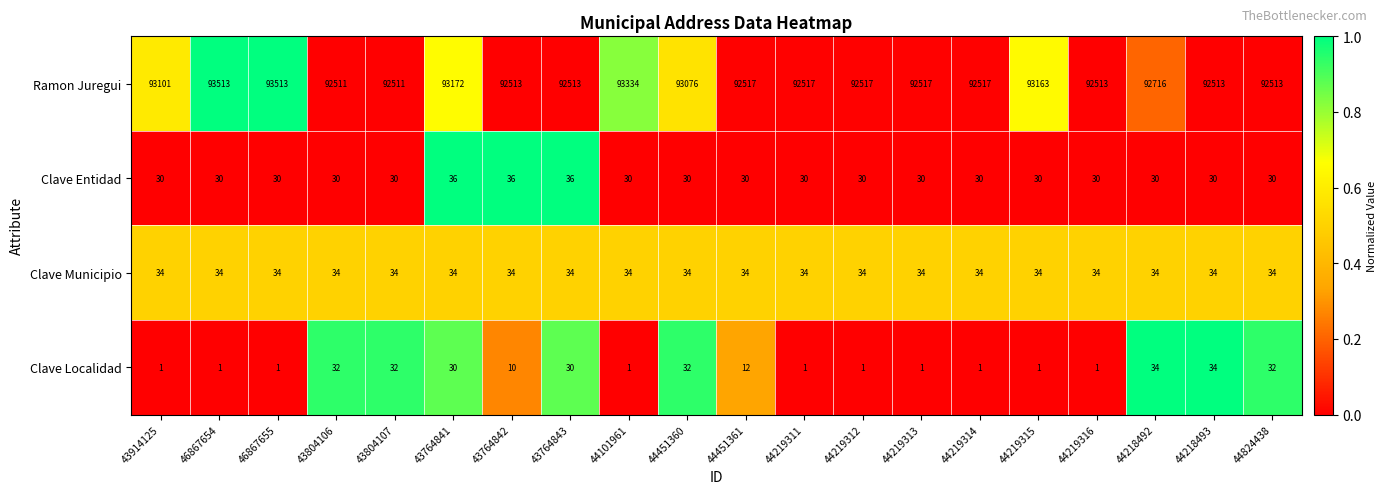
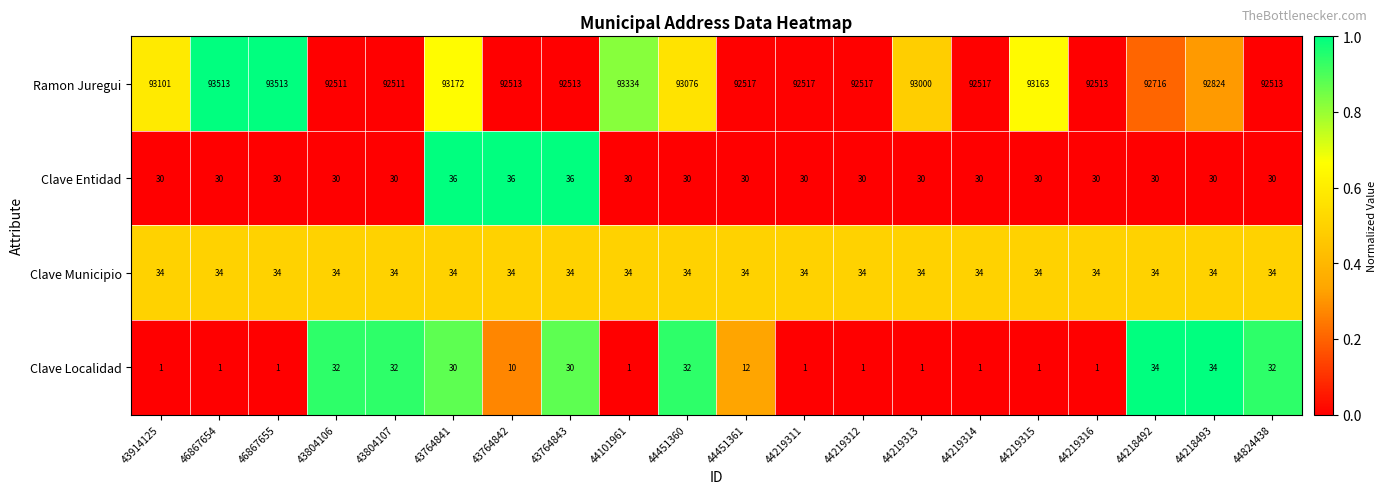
  {
    "Ramon Juregui": {
      "43914125": 93101,
      "46867654": 93513,
      "46867655": 93513,
      "43804106": 92511,
      "43804107": 92511,
      "43764841": 93172,
      "43764842": 92513,
      "43764843": 92513,
      "44101961": 93334,
      "44451360": 93076,
      "44451361": 92517,
      "44219311": 92517,
      "44219312": 92517,
-     "44219313": 92517,
+     "44219313": 93000,
      "44219314": 92517,
      "44219315": 93163,
      "44219316": 92513,
      "44218492": 92716,
-     "44218493": 92513,
+     "44218493": 92824,
      "44824438": 92513
    },
    "Clave Entidad": {
      "43914125": 30,
      "46867654": 30,
      "46867655": 30,
      "43804106": 30,
      "43804107": 30,
      "43764841": 36,
      "43764842": 36,
      "43764843": 36,
      "44101961": 30,
      "44451360": 30,
      "44451361": 30,
      "44219311": 30,
      "44219312": 30,
      "44219313": 30,
      "44219314": 30,
      "44219315": 30,
      "44219316": 30,
      "44218492": 30,
      "44218493": 30,
      "44824438": 30
    },
    "Clave Municipio": {
      "43914125": 34,
      "46867654": 34,
      "46867655": 34,
      "43804106": 34,
      "43804107": 34,
      "43764841": 34,
      "43764842": 34,
      "43764843": 34,
      "44101961": 34,
      "44451360": 34,
      "44451361": 34,
      "44219311": 34,
      "44219312": 34,
      "44219313": 34,
      "44219314": 34,
      "44219315": 34,
      "44219316": 34,
      "44218492": 34,
      "44218493": 34,
      "44824438": 34
    },
    "Clave Localidad": {
      "43914125": 1,
      "46867654": 1,
      "46867655": 1,
      "43804106": 32,
      "43804107": 32,
      "43764841": 30,
      "43764842": 10,
      "43764843": 30,
      "44101961": 1,
      "44451360": 32,
      "44451361": 12,
      "44219311": 1,
      "44219312": 1,
      "44219313": 1,
      "44219314": 1,
      "44219315": 1,
      "44219316": 1,
      "44218492": 34,
      "44218493": 34,
      "44824438": 32
    }
  }
